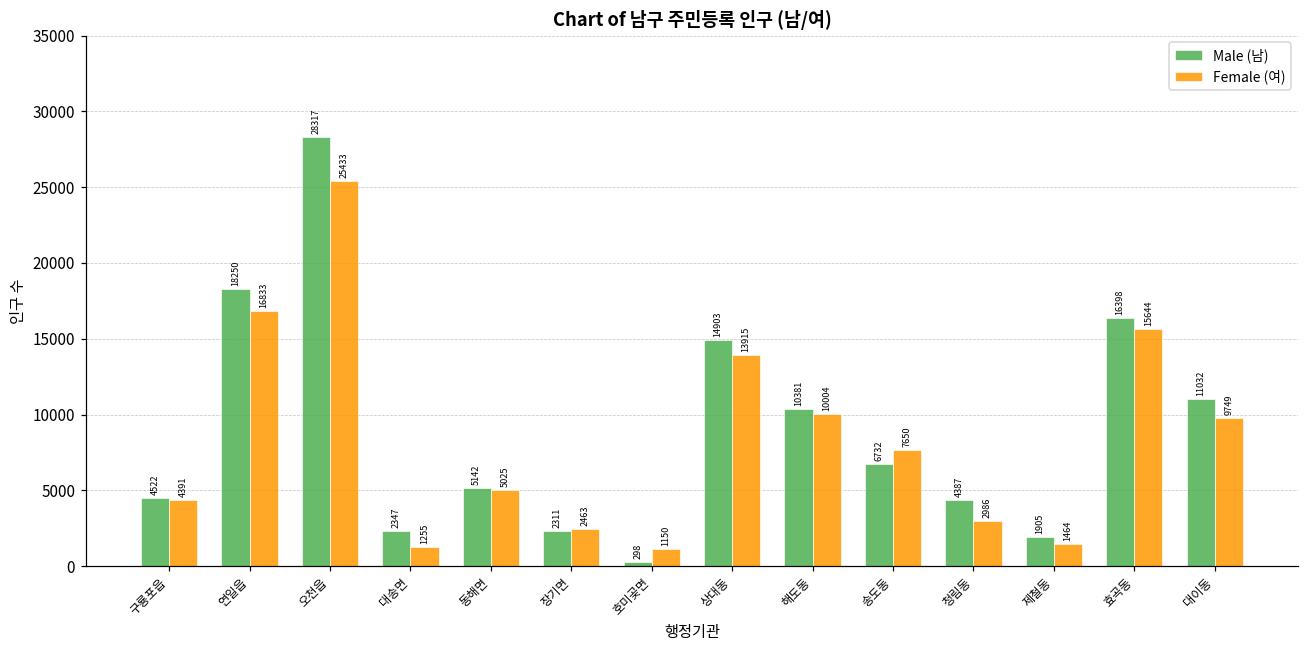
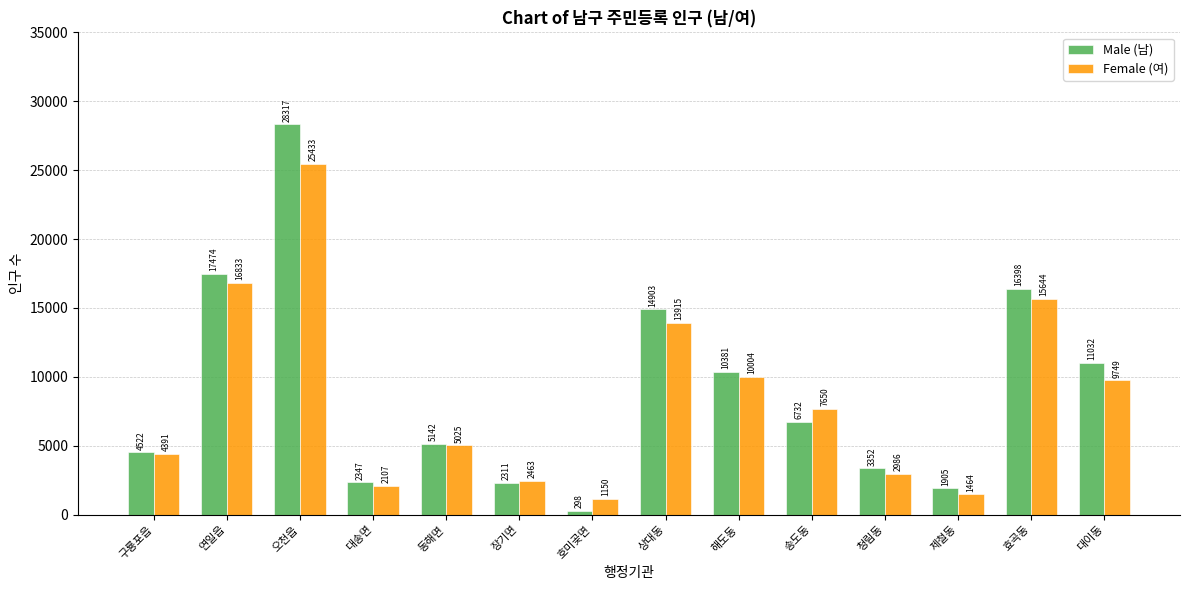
  {
    "Male (남)": {
      "구룡포읍": 4522,
-     "연일읍": 18250,
+     "연일읍": 17474,
      "오천읍": 28317,
      "대송면": 2347,
      "동해면": 5142,
      "장기면": 2311,
      "호미곶면": 298,
      "상대동": 14903,
      "해도동": 10381,
      "송도동": 6732,
-     "청림동": 4387,
+     "청림동": 3352,
      "제철동": 1905,
      "효곡동": 16398,
      "대이동": 11032
    },
    "Female (여)": {
      "구룡포읍": 4391,
      "연일읍": 16833,
      "오천읍": 25433,
-     "대송면": 1255,
+     "대송면": 2107,
      "동해면": 5025,
      "장기면": 2463,
      "호미곶면": 1150,
      "상대동": 13915,
      "해도동": 10004,
      "송도동": 7650,
      "청림동": 2986,
      "제철동": 1464,
      "효곡동": 15644,
      "대이동": 9749
    }
  }
